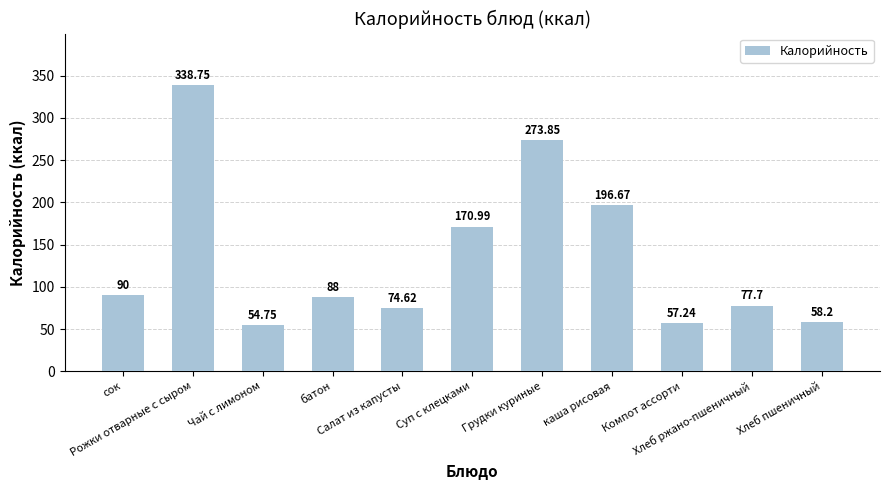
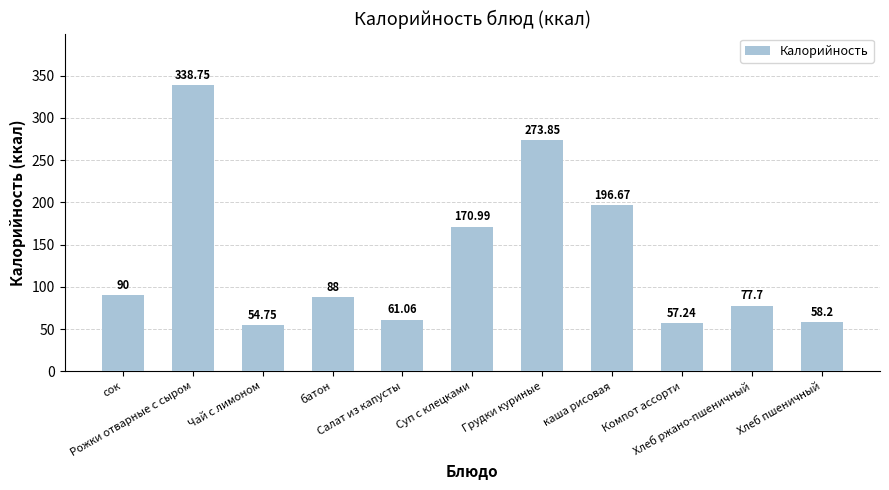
  {
    "сок": 90,
    "Рожки отварные с сыром": 338.75,
    "Чай с лимоном": 54.75,
    "батон": 88,
-   "Салат из капусты": 74.62,
+   "Салат из капусты": 61.06,
    "Суп с клецками": 170.99,
    "Грудки куриные": 273.85,
    "каша рисовая": 196.67,
    "Компот ассорти": 57.24,
    "Хлеб ржано-пшеничный": 77.7,
    "Хлеб пшеничный": 58.2
  }
